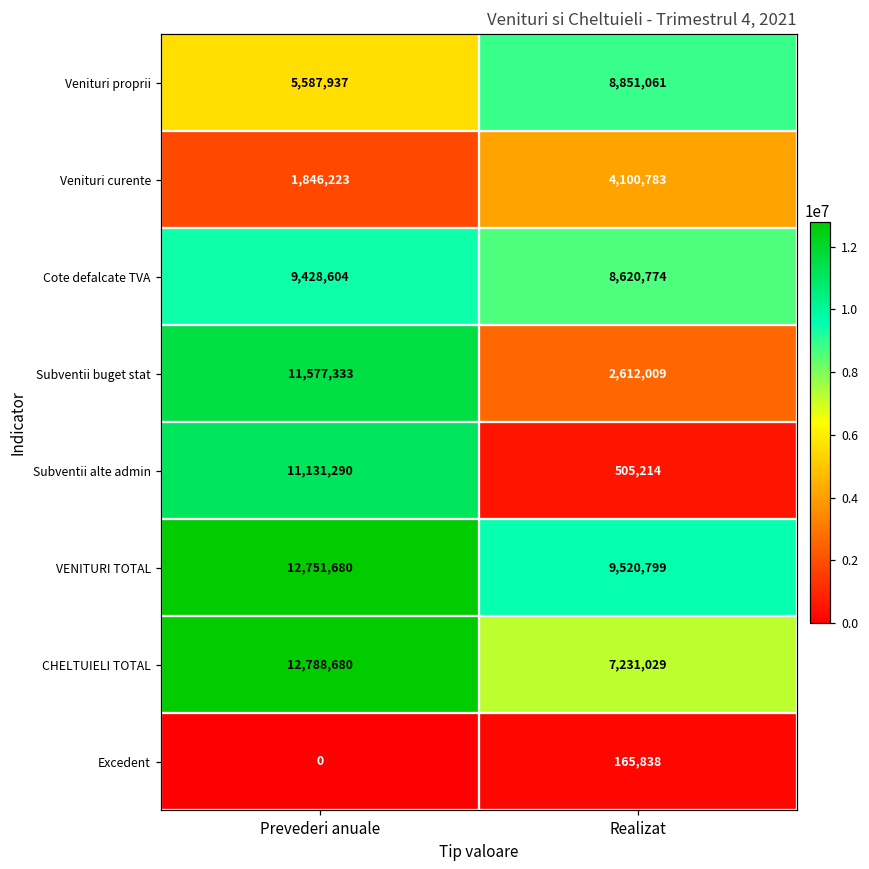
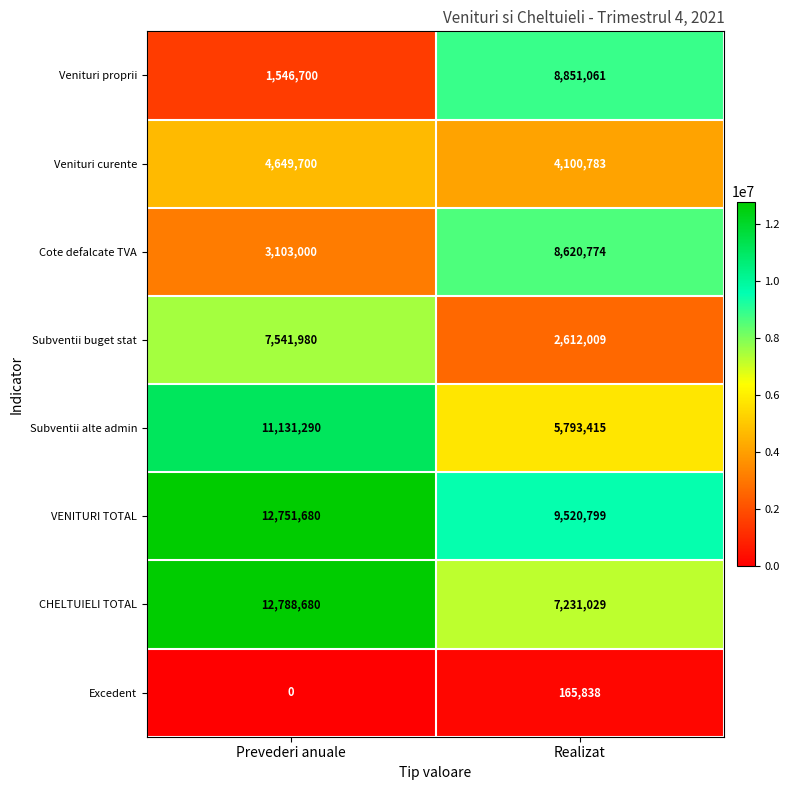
  {
    "Venituri proprii": {
-     "Prevederi anuale": "5,587,937",
+     "Prevederi anuale": "1,546,700",
      "Realizat": "8,851,061"
    },
    "Venituri curente": {
-     "Prevederi anuale": "1,846,223",
+     "Prevederi anuale": "4,649,700",
      "Realizat": "4,100,783"
    },
    "Cote defalcate TVA": {
-     "Prevederi anuale": "9,428,604",
+     "Prevederi anuale": "3,103,000",
      "Realizat": "8,620,774"
    },
    "Subventii buget stat": {
-     "Prevederi anuale": "11,577,333",
+     "Prevederi anuale": "7,541,980",
      "Realizat": "2,612,009"
    },
    "Subventii alte admin": {
      "Prevederi anuale": "11,131,290",
-     "Realizat": "505,214"
+     "Realizat": "5,793,415"
    },
    "VENITURI TOTAL": {
      "Prevederi anuale": "12,751,680",
      "Realizat": "9,520,799"
    },
    "CHELTUIELI TOTAL": {
      "Prevederi anuale": "12,788,680",
      "Realizat": "7,231,029"
    },
    "Excedent": {
      "Prevederi anuale": "0",
      "Realizat": "165,838"
    }
  }
